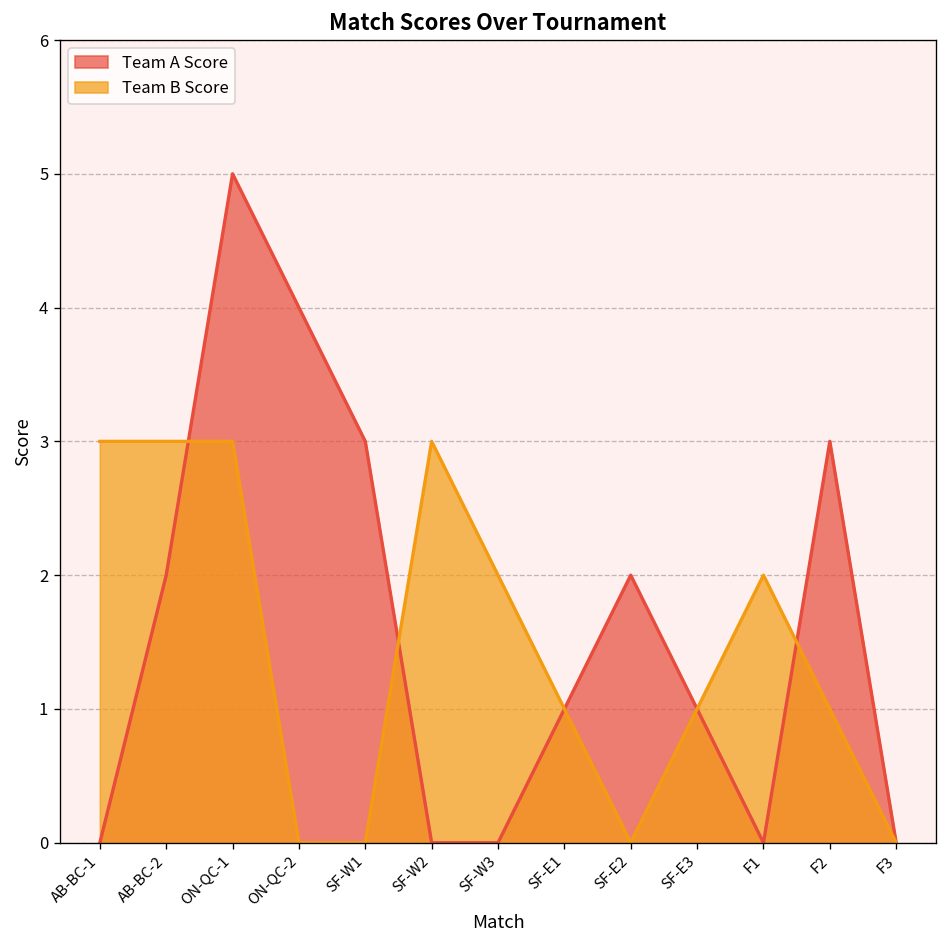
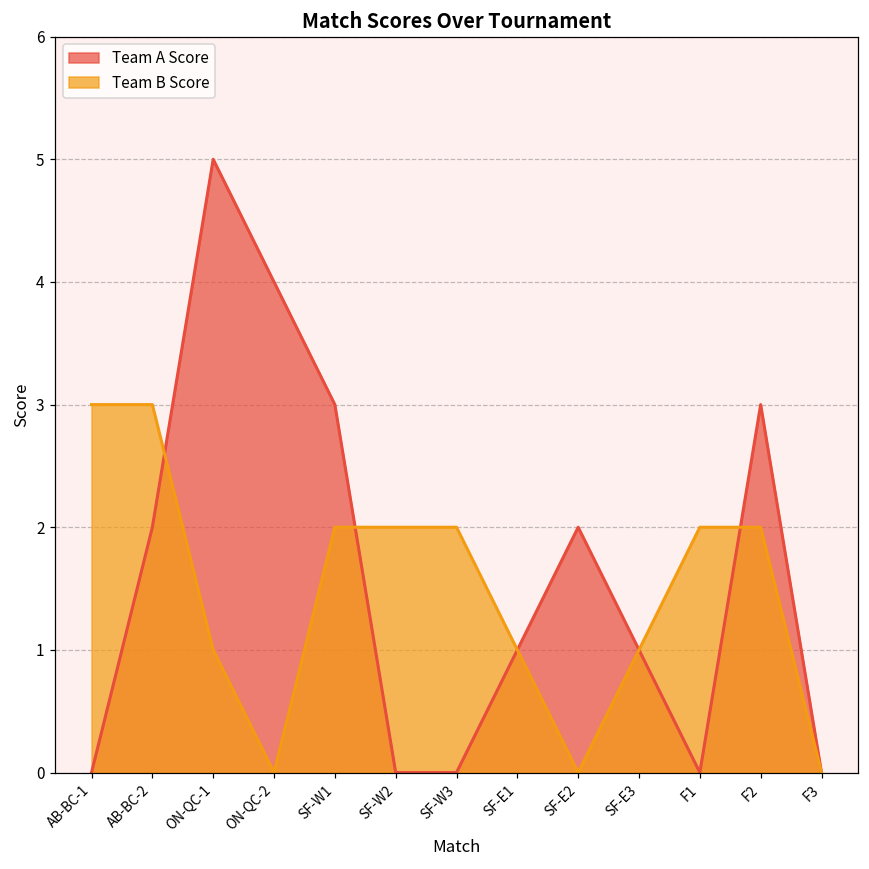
  {
    "Team A Score": {
      "AB-BC-1": 0,
      "AB-BC-2": 2,
      "ON-QC-1": 5,
      "ON-QC-2": 4,
      "SF-W1": 3,
      "SF-W2": 0,
      "SF-W3": 0,
      "SF-E2": 2,
      "F1": 0,
      "F2": 3
    },
    "Team B Score": {
      "AB-BC-1": 3,
      "AB-BC-2": 3,
-     "ON-QC-1": 3,
+     "ON-QC-1": 1,
      "ON-QC-2": 0,
-     "SF-W1": 0,
-     "SF-W2": 3,
+     "SF-W1": 2,
+     "SF-W2": 2,
      "SF-W3": 2,
      "SF-E2": 0,
      "F1": 2,
-     "F2": 1
+     "F2": 2
    }
  }
